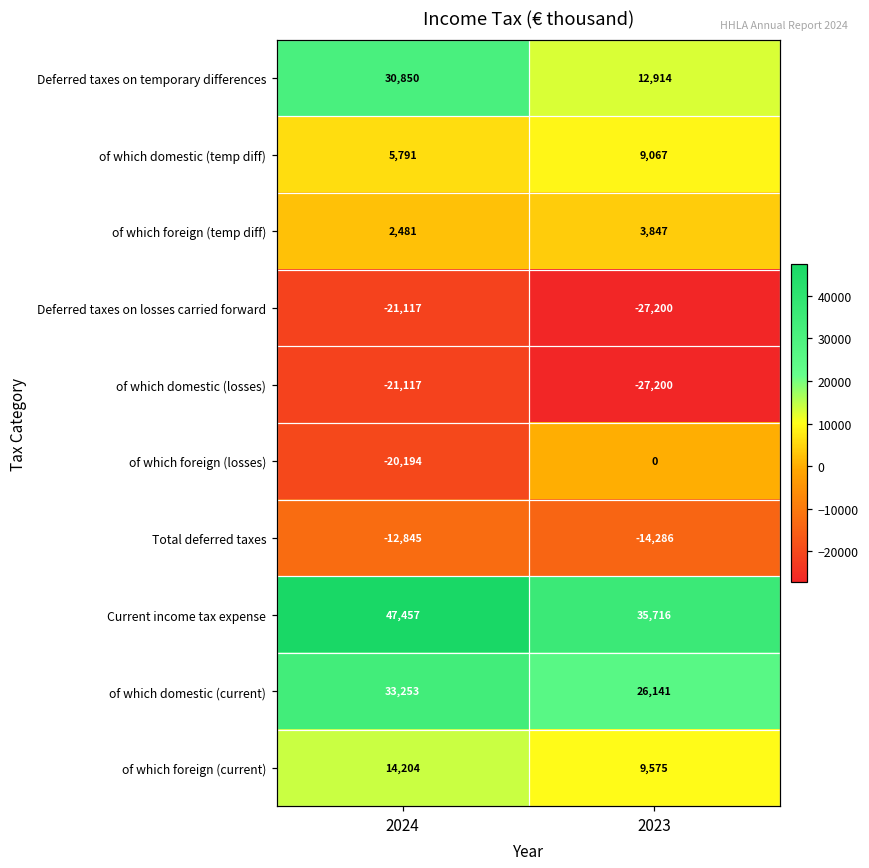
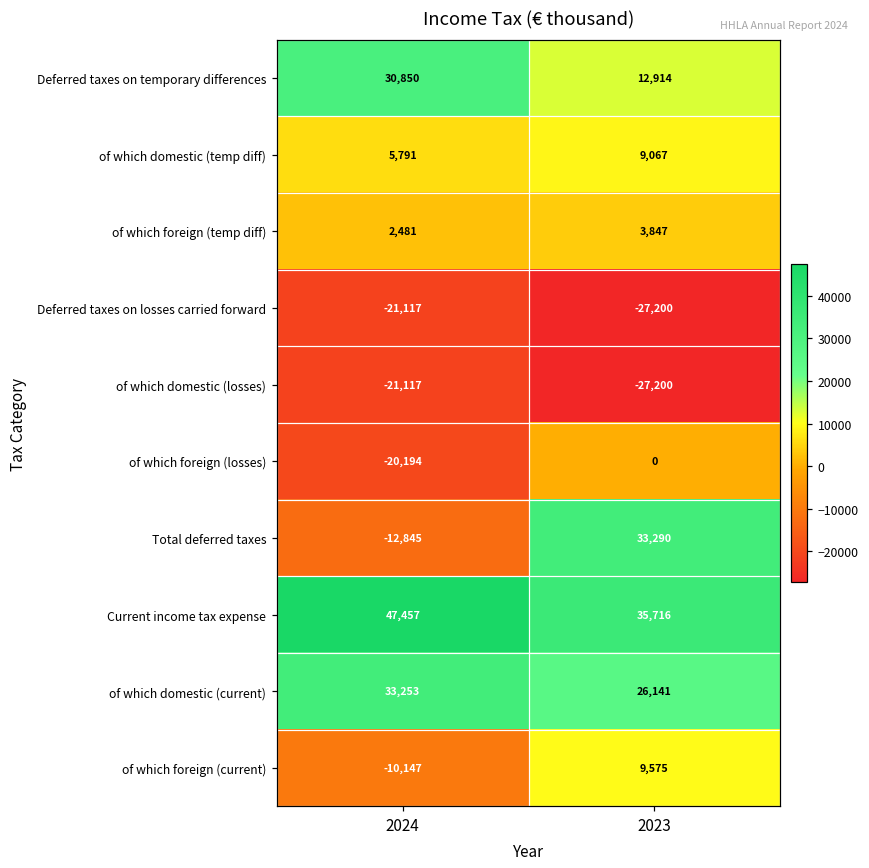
  {
    "Deferred taxes on temporary differences": {
      "2024": "30,850",
      "2023": "12,914"
    },
    "of which domestic (temp diff)": {
      "2024": "5,791",
      "2023": "9,067"
    },
    "of which foreign (temp diff)": {
      "2024": "2,481",
      "2023": "3,847"
    },
    "Deferred taxes on losses carried forward": {
      "2024": "-21,117",
      "2023": "-27,200"
    },
    "of which domestic (losses)": {
      "2024": "-21,117",
      "2023": "-27,200"
    },
    "of which foreign (losses)": {
      "2024": "-20,194",
      "2023": "0"
    },
    "Total deferred taxes": {
      "2024": "-12,845",
-     "2023": "-14,286"
+     "2023": "33,290"
    },
    "Current income tax expense": {
      "2024": "47,457",
      "2023": "35,716"
    },
    "of which domestic (current)": {
      "2024": "33,253",
      "2023": "26,141"
    },
    "of which foreign (current)": {
-     "2024": "14,204",
+     "2024": "-10,147",
      "2023": "9,575"
    }
  }
